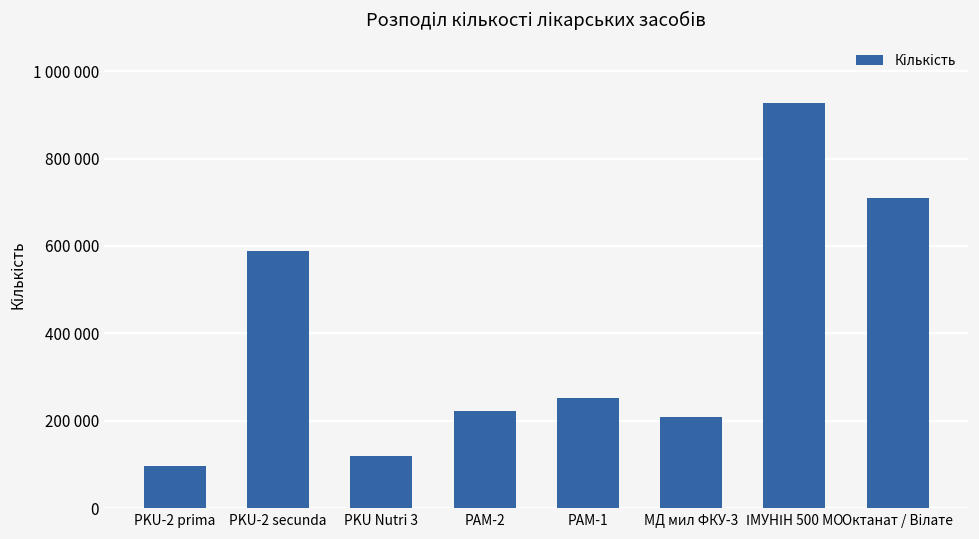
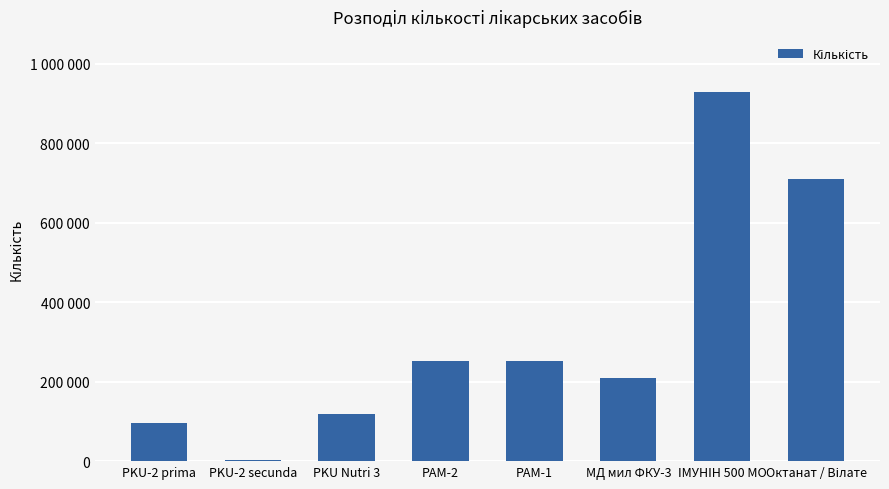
  {
    "PKU-2 prima": 100000,
-   "PKU-2 secunda": 590000,
+   "PKU-2 secunda": 0,
    "PKU Nutri 3": 120000,
-   "РАМ-2": 220000,
+   "РАМ-2": 250000,
    "РАМ-1": 250000,
    "МД мил ФКУ-3": 210000,
    "ІМУНІН 500 МО": 930000,
    "Октанат / Вілате": 710000
  }
